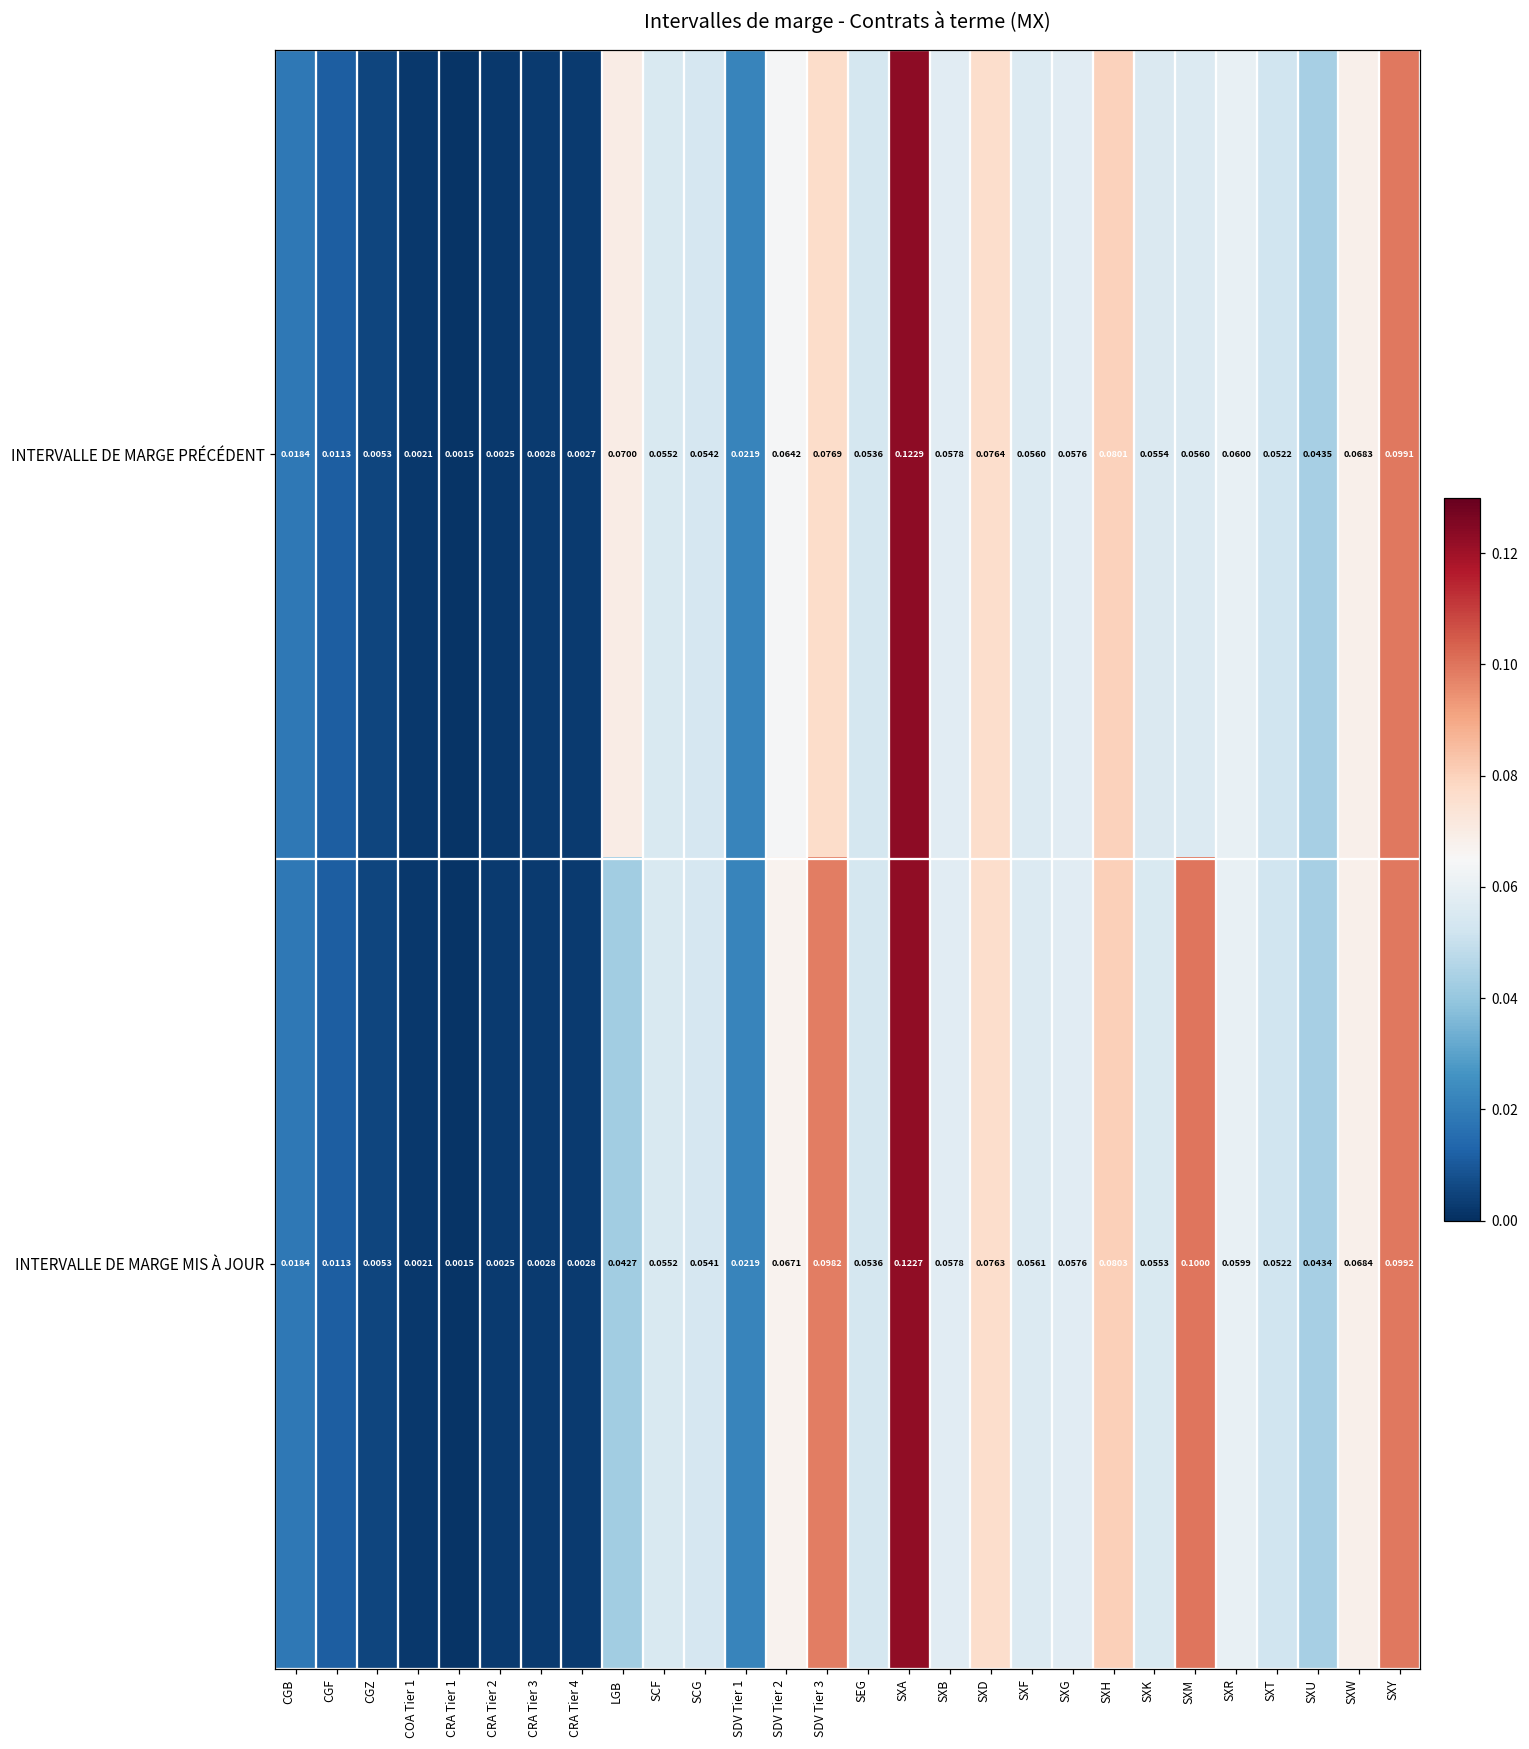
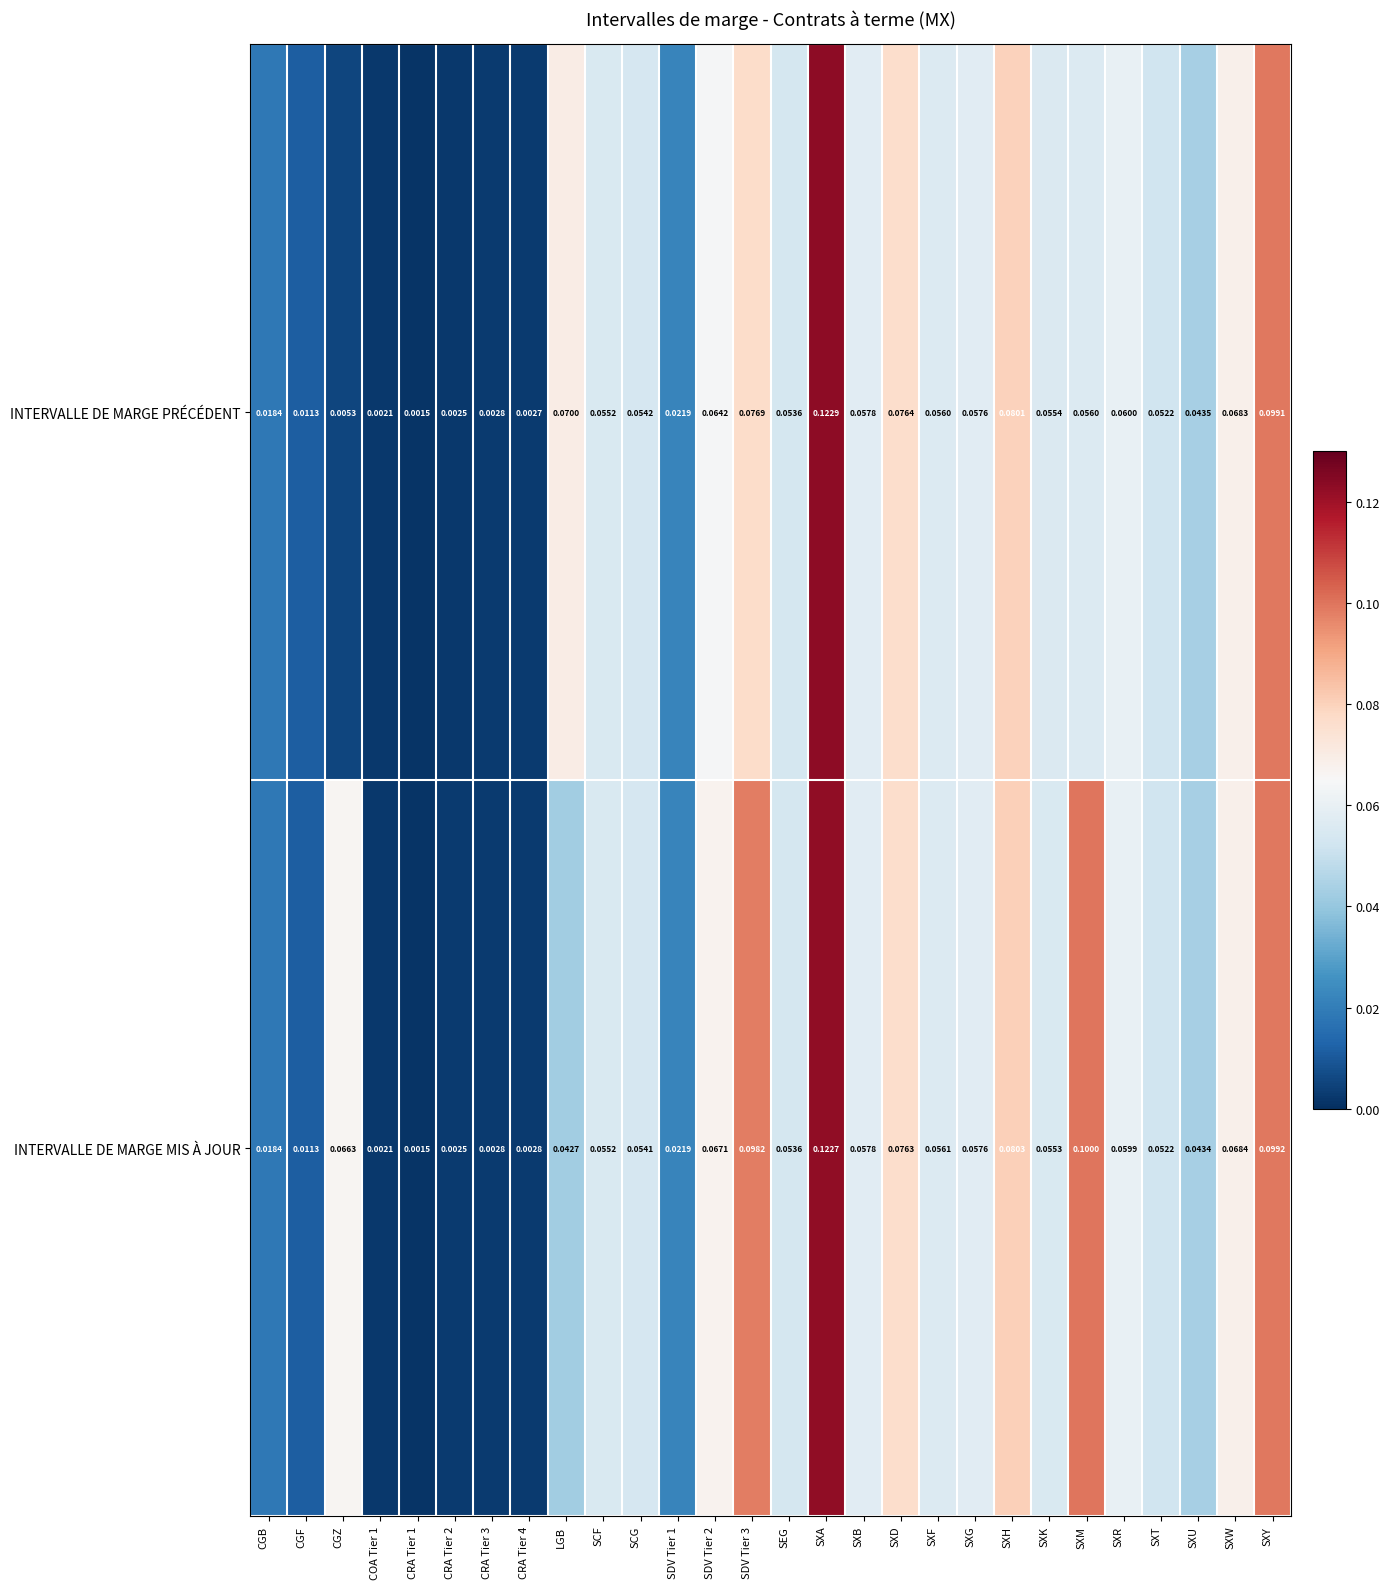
  {
    "INTERVALLE DE MARGE PRÉCÉDENT": {
      "CGB": 0.0184,
      "CGF": 0.0113,
      "CGZ": 0.0053,
      "COA Tier 1": 0.0021,
      "CRA Tier 1": 0.0015,
      "CRA Tier 2": 0.0025,
      "CRA Tier 3": 0.0028,
      "CRA Tier 4": 0.0027,
      "LGB": 0.0700,
      "SCF": 0.0552,
      "SCG": 0.0542,
      "SDV Tier 1": 0.0219,
      "SDV Tier 2": 0.0642,
      "SDV Tier 3": 0.0769,
      "SEG": 0.0536,
      "SXA": 0.1229,
      "SXB": 0.0578,
      "SXD": 0.0764,
      "SXF": 0.0560,
      "SXG": 0.0576,
      "SXH": 0.0801,
      "SXK": 0.0554,
      "SXM": 0.0560,
      "SXR": 0.0600,
      "SXT": 0.0522,
      "SXU": 0.0435,
      "SXW": 0.0683,
      "SXY": 0.0991
    },
    "INTERVALLE DE MARGE MIS À JOUR": {
      "CGB": 0.0184,
      "CGF": 0.0113,
-     "CGZ": 0.0053,
+     "CGZ": 0.0663,
      "COA Tier 1": 0.0021,
      "CRA Tier 1": 0.0015,
      "CRA Tier 2": 0.0025,
      "CRA Tier 3": 0.0028,
      "CRA Tier 4": 0.0028,
      "LGB": 0.0427,
      "SCF": 0.0552,
      "SCG": 0.0541,
      "SDV Tier 1": 0.0219,
      "SDV Tier 2": 0.0671,
      "SDV Tier 3": 0.0982,
      "SEG": 0.0536,
      "SXA": 0.1227,
      "SXB": 0.0578,
      "SXD": 0.0763,
      "SXF": 0.0561,
      "SXG": 0.0576,
      "SXH": 0.0803,
      "SXK": 0.0553,
      "SXM": 0.1000,
      "SXR": 0.0599,
      "SXT": 0.0522,
      "SXU": 0.0434,
      "SXW": 0.0684,
      "SXY": 0.0992
    }
  }
